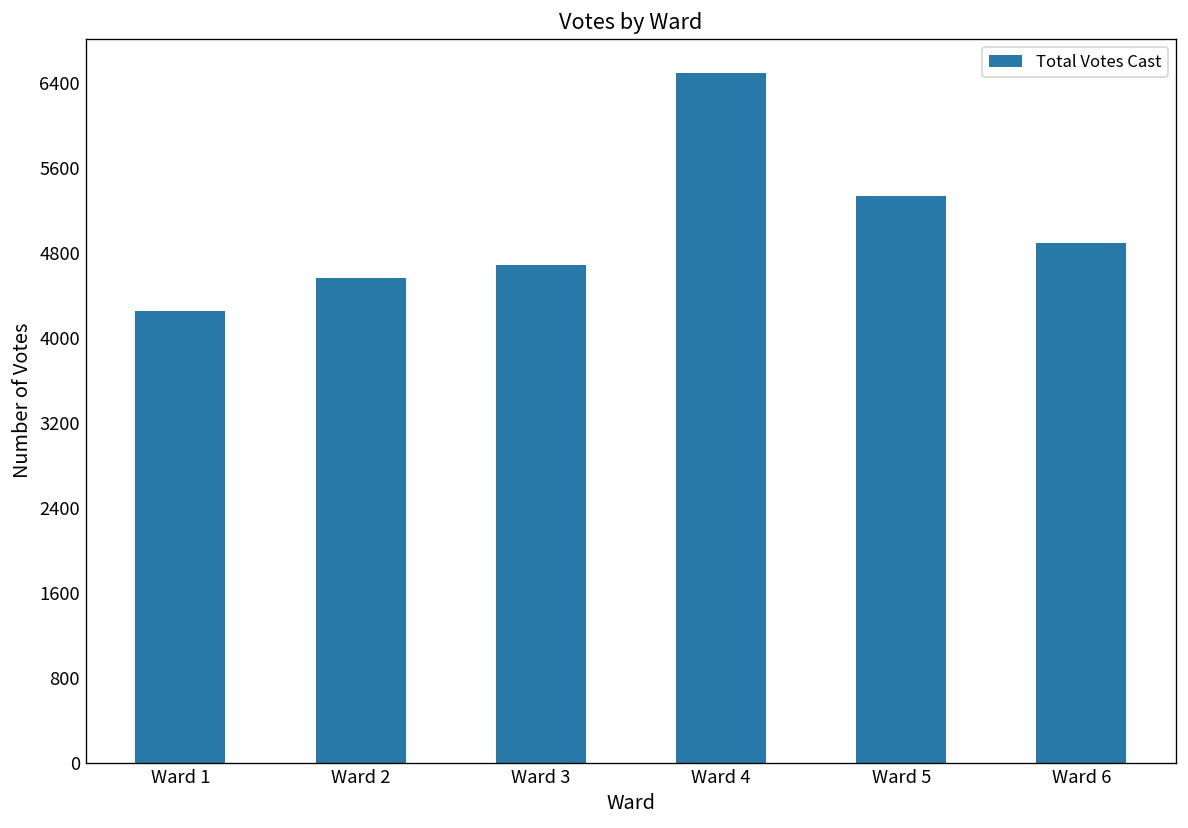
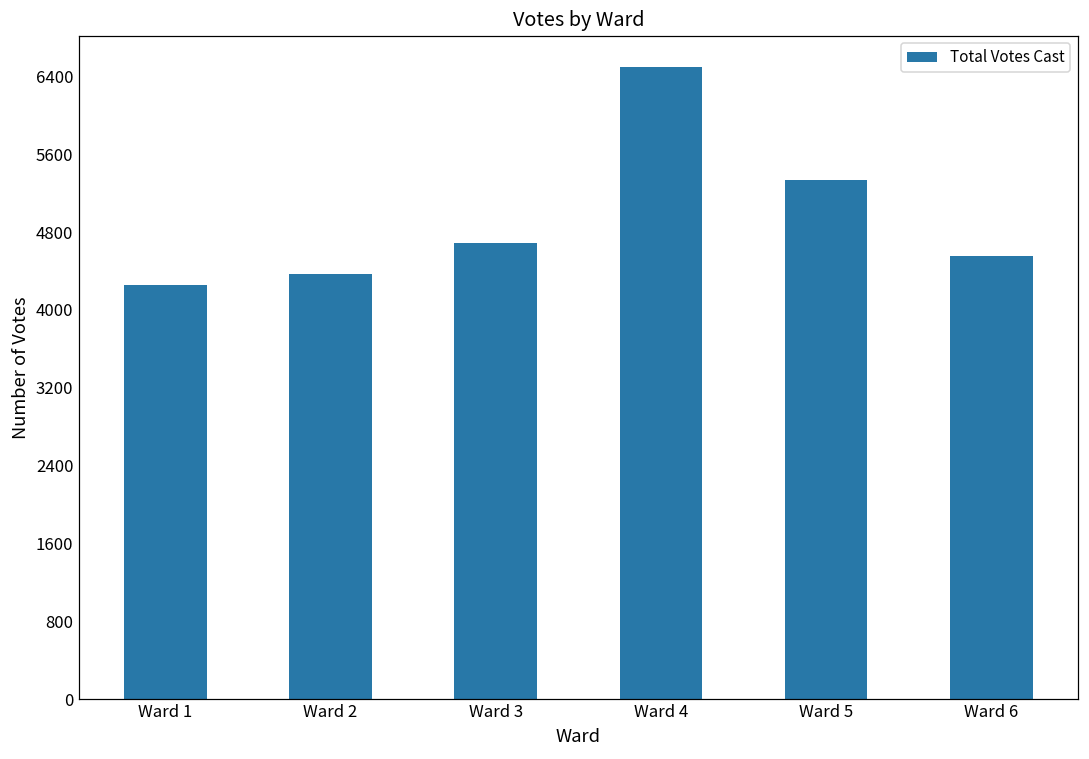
  {
    "Ward 1": 4300,
-   "Ward 2": 4600,
+   "Ward 2": 4400,
    "Ward 3": 4700,
    "Ward 4": 6500,
    "Ward 5": 5300,
-   "Ward 6": 4900
+   "Ward 6": 4600
  }
